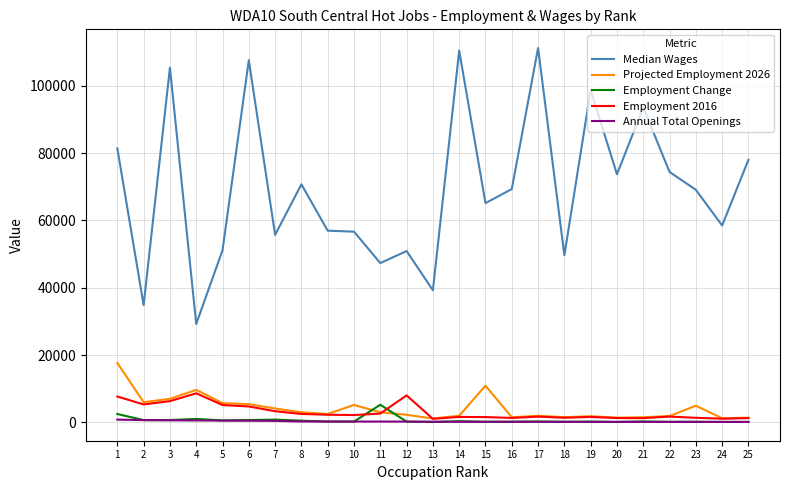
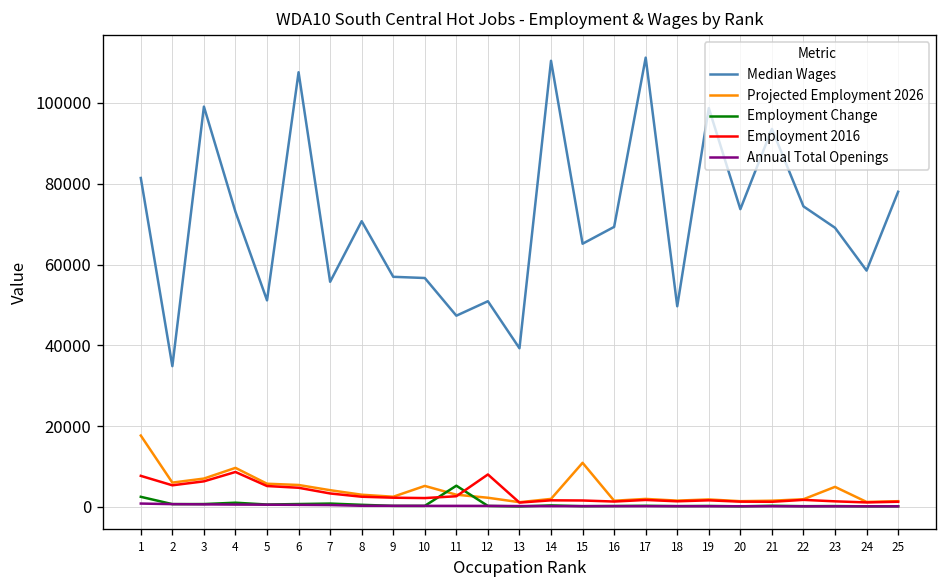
  {
    "Median Wages": {
      "1": 81000,
      "2": 35000,
-     "3": 105000,
-     "4": 29000,
+     "3": 99000,
+     "4": 73000,
      "5": 51000,
      "6": 108000,
      "7": 56000,
      "8": 71000,
      "9": 57000,
      "10": 57000,
      "11": 47000,
      "12": 51000,
      "13": 39000,
      "14": 110000,
      "15": 65000,
      "16": 69000,
      "17": 111000,
      "18": 50000,
      "20": 74000,
      "22": 74000,
      "23": 69000,
      "24": 59000,
      "25": 78000
    },
    "Projected Employment 2026": {
      "1": 18000,
      "4": 10000,
      "7": 4000,
      "10": 5000,
      "12": 2000,
      "15": 11000,
      "23": 5000
    },
    "Employment Change": {
      "1": 2000,
      "11": 5000
    },
    "Employment 2016": {
      "1": 8000,
      "4": 9000,
      "7": 3000,
      "10": 2000,
      "12": 8000,
      "15": 2000,
      "23": 1000
    },
    "Annual Total Openings": {
      "1": 1000,
      "11": 0
    }
  }
